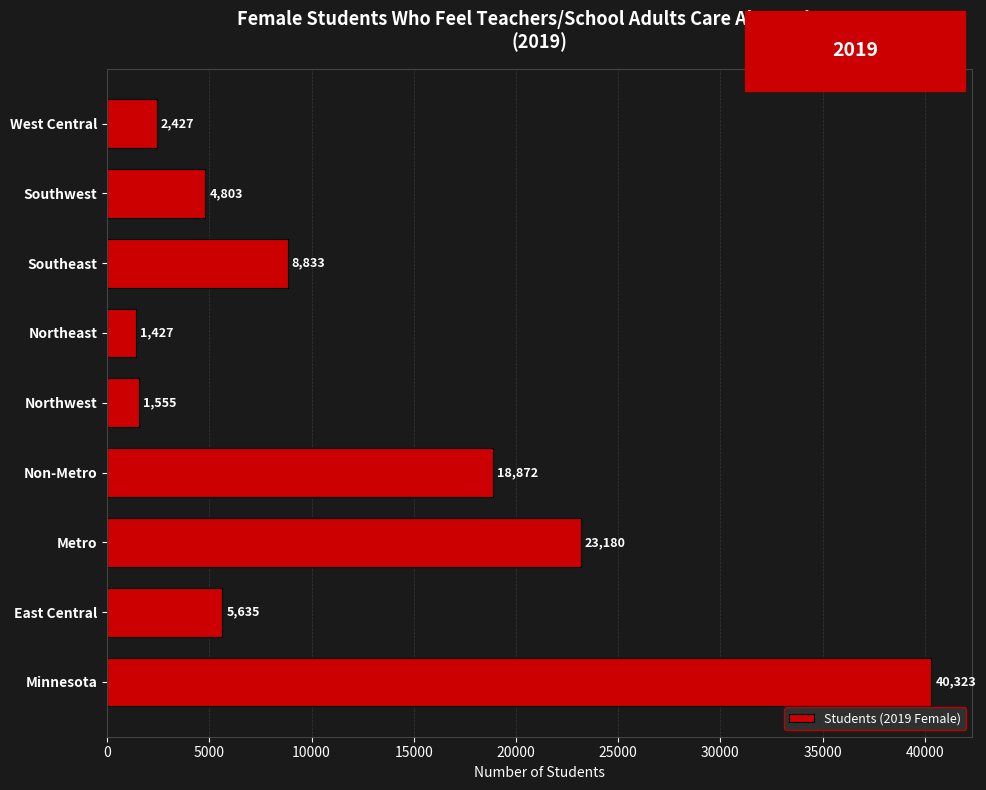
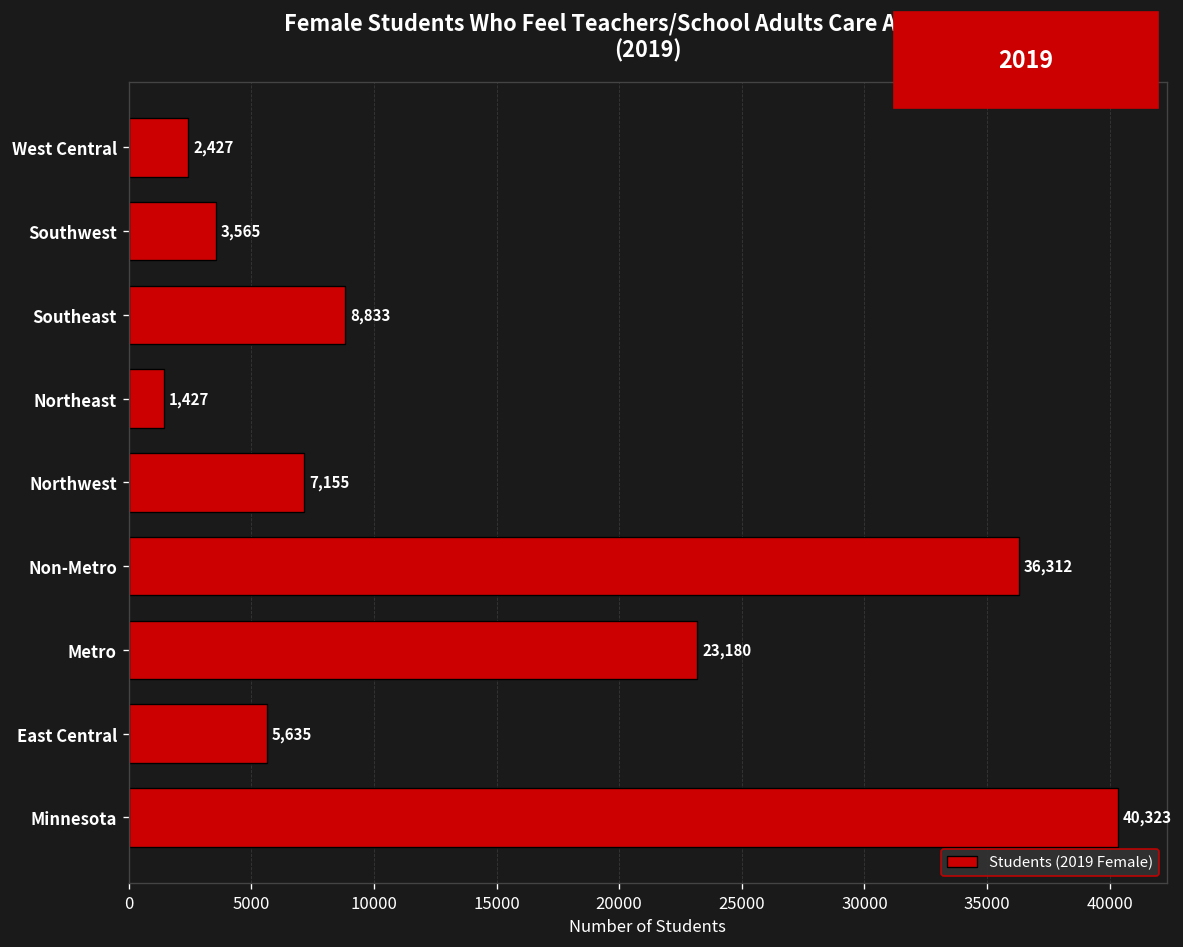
  {
    "West Central": "2,427",
-   "Southwest": "4,803",
+   "Southwest": "3,565",
    "Southeast": "8,833",
    "Northeast": "1,427",
-   "Northwest": "1,555",
-   "Non-Metro": "18,872",
+   "Northwest": "7,155",
+   "Non-Metro": "36,312",
    "Metro": "23,180",
    "East Central": "5,635",
    "Minnesota": "40,323"
  }
